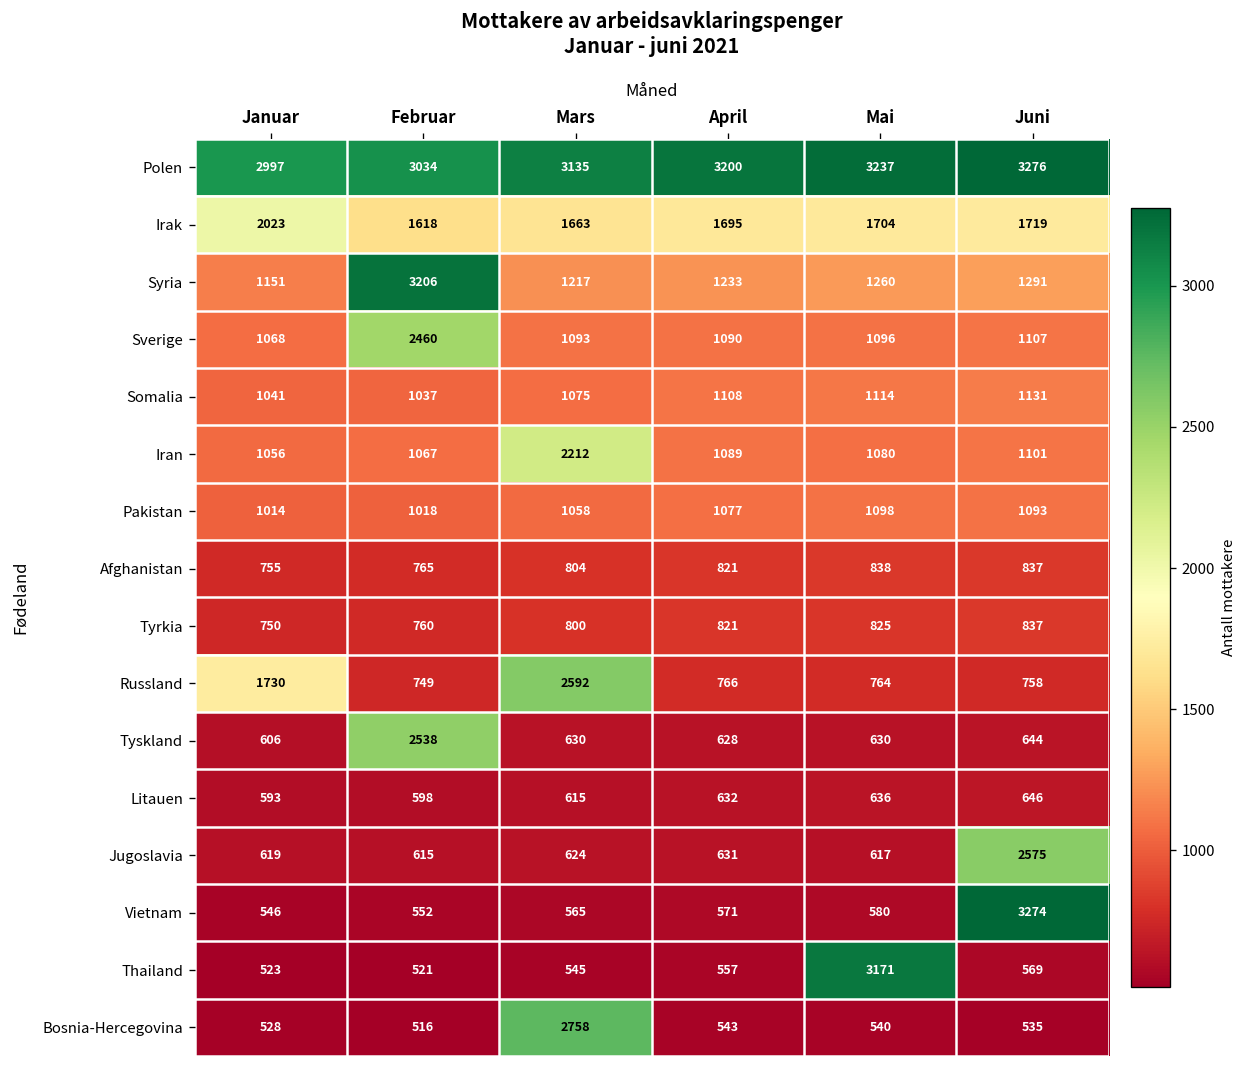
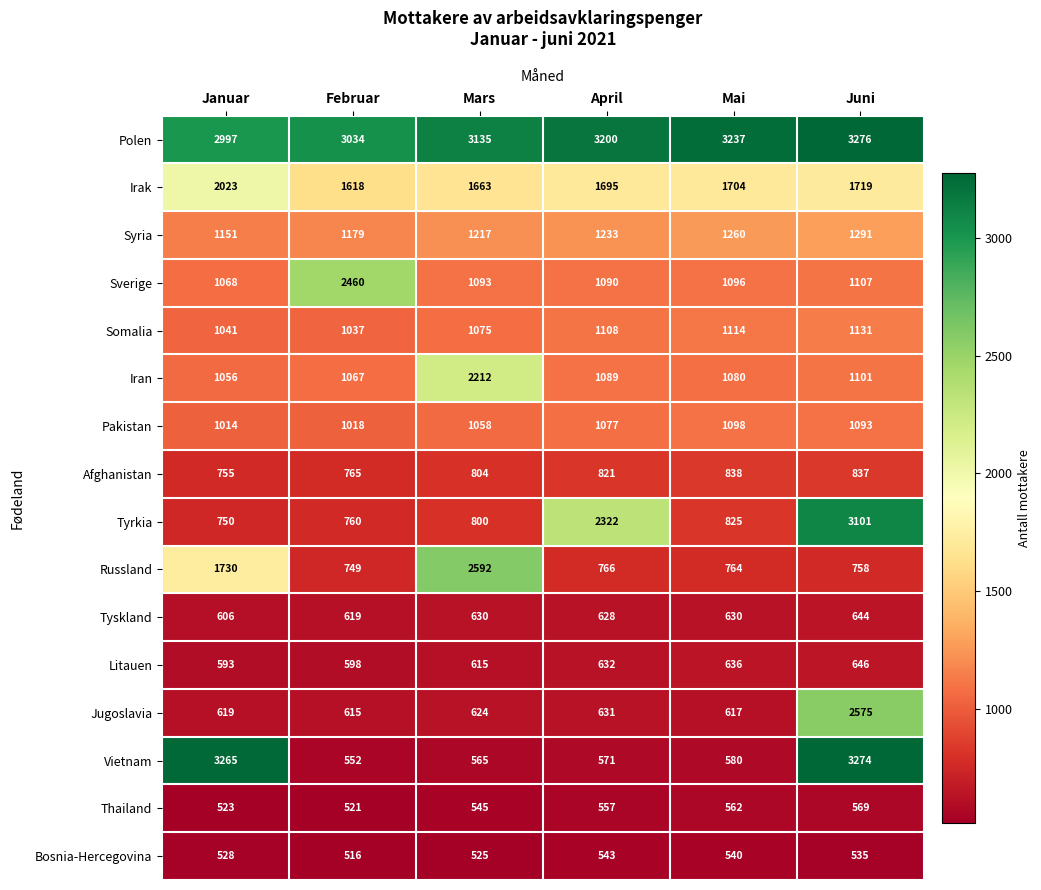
  {
    "Polen": {
      "Januar": 2997,
      "Februar": 3034,
      "Mars": 3135,
      "April": 3200,
      "Mai": 3237,
      "Juni": 3276
    },
    "Irak": {
      "Januar": 2023,
      "Februar": 1618,
      "Mars": 1663,
      "April": 1695,
      "Mai": 1704,
      "Juni": 1719
    },
    "Syria": {
      "Januar": 1151,
-     "Februar": 3206,
+     "Februar": 1179,
      "Mars": 1217,
      "April": 1233,
      "Mai": 1260,
      "Juni": 1291
    },
    "Sverige": {
      "Januar": 1068,
      "Februar": 2460,
      "Mars": 1093,
      "April": 1090,
      "Mai": 1096,
      "Juni": 1107
    },
    "Somalia": {
      "Januar": 1041,
      "Februar": 1037,
      "Mars": 1075,
      "April": 1108,
      "Mai": 1114,
      "Juni": 1131
    },
    "Iran": {
      "Januar": 1056,
      "Februar": 1067,
      "Mars": 2212,
      "April": 1089,
      "Mai": 1080,
      "Juni": 1101
    },
    "Pakistan": {
      "Januar": 1014,
      "Februar": 1018,
      "Mars": 1058,
      "April": 1077,
      "Mai": 1098,
      "Juni": 1093
    },
    "Afghanistan": {
      "Januar": 755,
      "Februar": 765,
      "Mars": 804,
      "April": 821,
      "Mai": 838,
      "Juni": 837
    },
    "Tyrkia": {
      "Januar": 750,
      "Februar": 760,
      "Mars": 800,
-     "April": 821,
+     "April": 2322,
      "Mai": 825,
-     "Juni": 837
+     "Juni": 3101
    },
    "Russland": {
      "Januar": 1730,
      "Februar": 749,
      "Mars": 2592,
      "April": 766,
      "Mai": 764,
      "Juni": 758
    },
    "Tyskland": {
      "Januar": 606,
-     "Februar": 2538,
+     "Februar": 619,
      "Mars": 630,
      "April": 628,
      "Mai": 630,
      "Juni": 644
    },
    "Litauen": {
      "Januar": 593,
      "Februar": 598,
      "Mars": 615,
      "April": 632,
      "Mai": 636,
      "Juni": 646
    },
    "Jugoslavia": {
      "Januar": 619,
      "Februar": 615,
      "Mars": 624,
      "April": 631,
      "Mai": 617,
      "Juni": 2575
    },
    "Vietnam": {
-     "Januar": 546,
+     "Januar": 3265,
      "Februar": 552,
      "Mars": 565,
      "April": 571,
      "Mai": 580,
      "Juni": 3274
    },
    "Thailand": {
      "Januar": 523,
      "Februar": 521,
      "Mars": 545,
      "April": 557,
-     "Mai": 3171,
+     "Mai": 562,
      "Juni": 569
    },
    "Bosnia-Hercegovina": {
      "Januar": 528,
      "Februar": 516,
-     "Mars": 2758,
+     "Mars": 525,
      "April": 543,
      "Mai": 540,
      "Juni": 535
    }
  }
